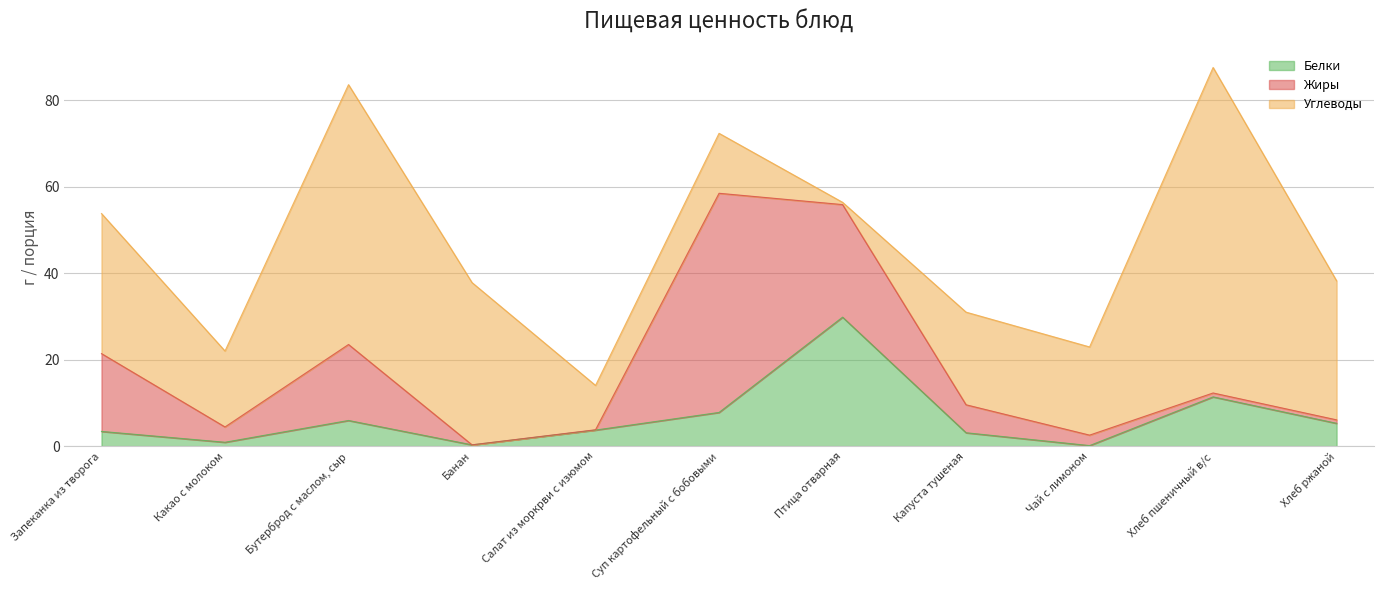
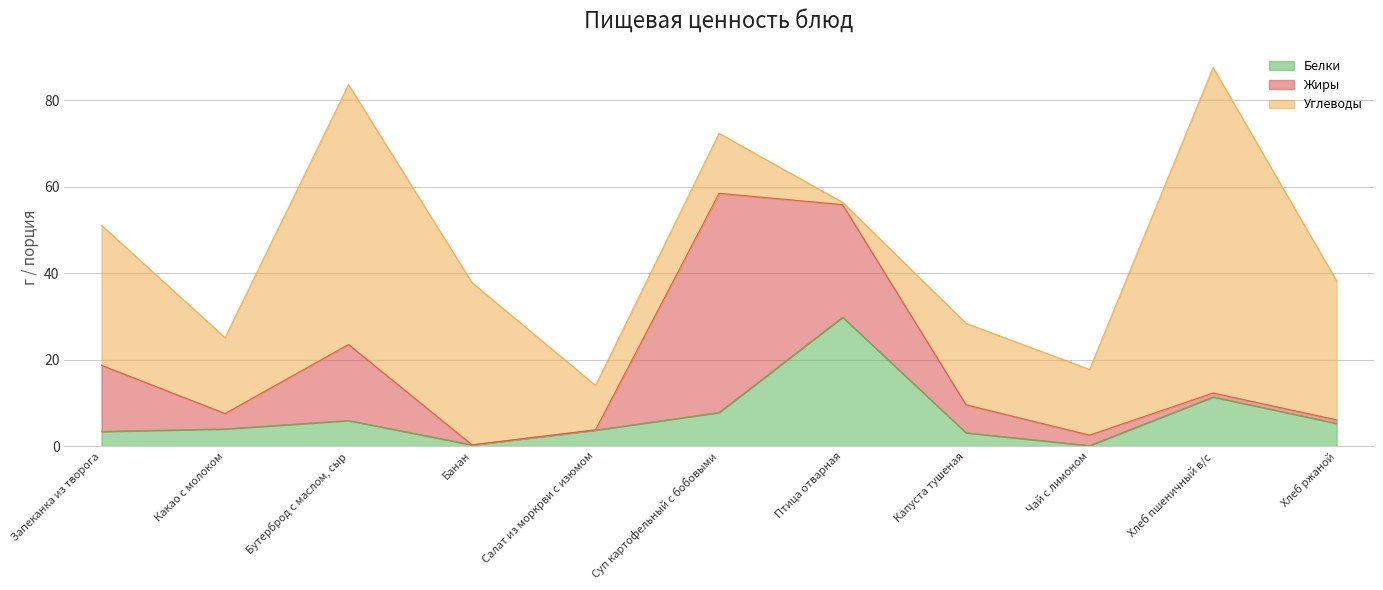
  {
    "Белки": {
      "Запеканка из творога": 3,
-     "Какао с молоком": 1,
+     "Какао с молоком": 4,
      "Бутерброд с маслом, сыр": 6,
      "Суп картофельный с бобовыми": 8,
      "Птица отварная": 30,
      "Капуста тушеная": 3,
      "Чай с лимоном": 0,
      "Хлеб пшеничный в/с": 11,
      "Хлеб ржаной": 5
    },
    "Жиры": {
-     "Запеканка из творога": 18,
+     "Запеканка из творога": 15,
      "Какао с молоком": 4,
      "Бутерброд с маслом, сыр": 18,
      "Суп картофельный с бобовыми": 51,
      "Капуста тушеная": 6,
      "Чай с лимоном": 2,
      "Хлеб пшеничный в/с": 1,
      "Хлеб ржаной": 1
    },
    "Углеводы": {
      "Запеканка из творога": 32,
      "Какао с молоком": 18,
      "Бутерброд с маслом, сыр": 60,
      "Банан": 38,
      "Салат из моркрви с изюмом": 10,
      "Суп картофельный с бобовыми": 14,
-     "Капуста тушеная": 21,
-     "Чай с лимоном": 20,
+     "Капуста тушеная": 19,
+     "Чай с лимоном": 15,
      "Хлеб пшеничный в/с": 75,
      "Хлеб ржаной": 32
    }
  }
